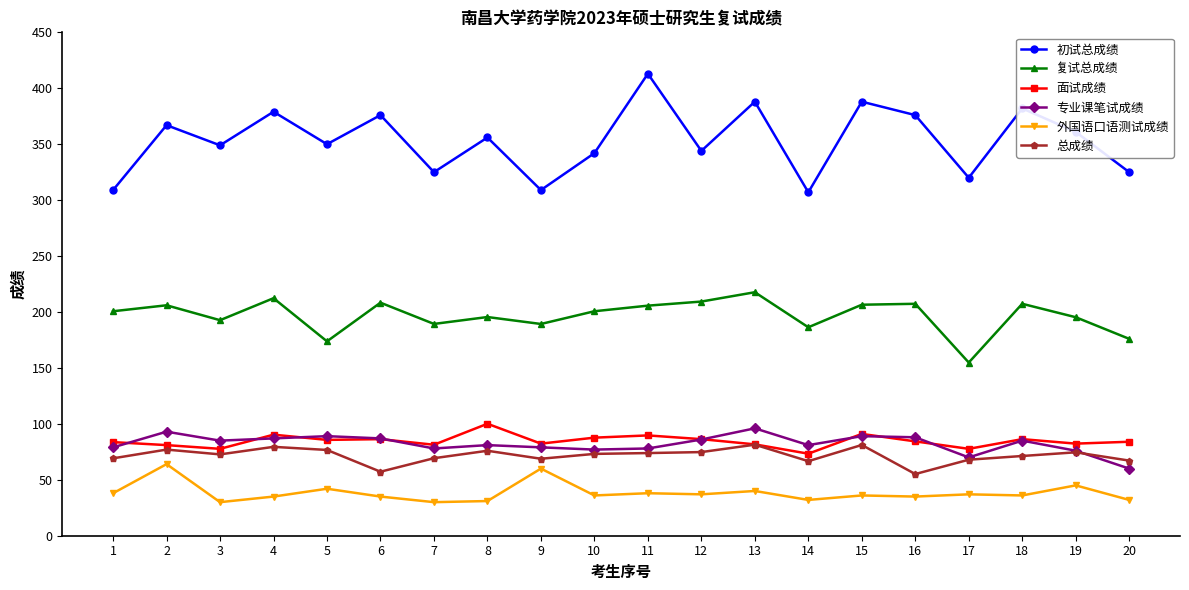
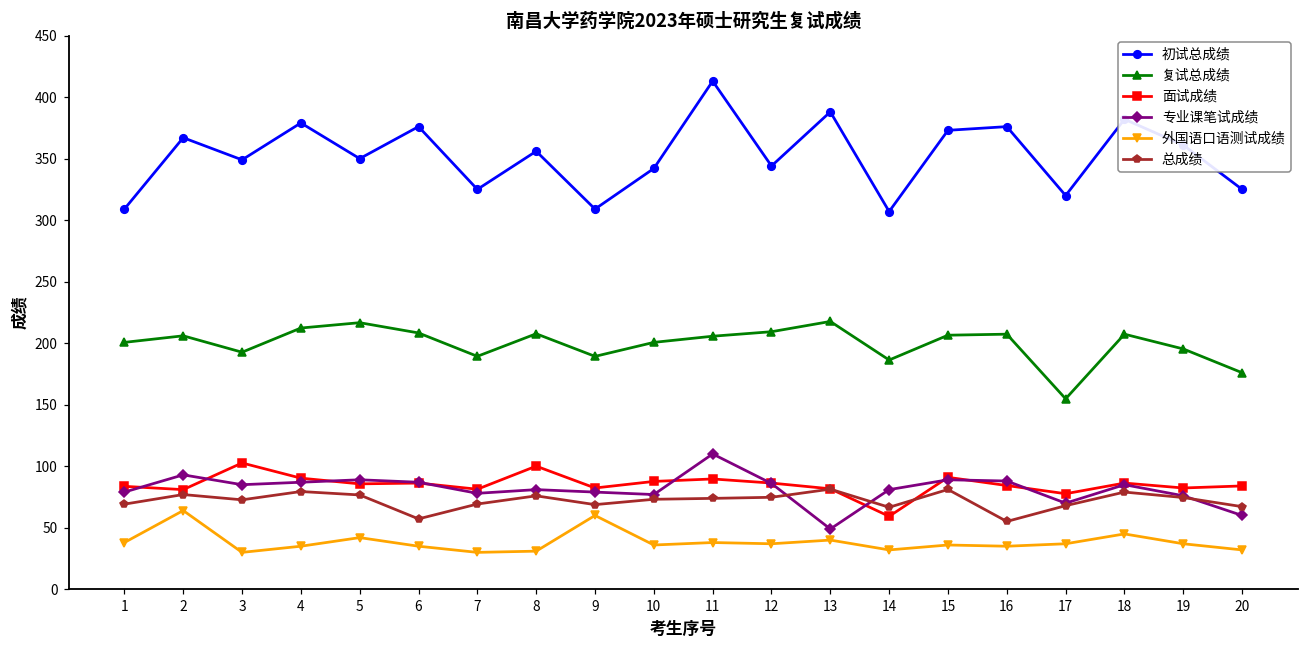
  {
    "初试总成绩": {
      "1": 309,
      "2": 367,
      "3": 349,
      "4": 379,
      "5": 350,
      "6": 376,
      "7": 325,
      "8": 356,
      "9": 309,
      "10": 342,
      "11": 413,
      "12": 344,
      "13": 388,
      "14": 307,
-     "15": 388,
+     "15": 373,
      "16": 376,
      "17": 320,
      "20": 325
    },
    "复试总成绩": {
      "1": 201,
      "2": 206,
      "3": 193,
      "4": 212,
-     "5": 174,
+     "5": 217,
      "6": 208,
      "7": 189,
-     "8": 196,
+     "8": 208,
      "9": 189,
      "10": 201,
      "11": 206,
      "12": 209,
      "13": 218,
      "14": 186,
      "15": 207,
      "16": 207,
      "17": 155,
      "18": 207,
      "19": 195,
      "20": 176
    },
    "面试成绩": {
      "1": 84,
      "2": 81,
-     "3": 78,
+     "3": 103,
      "4": 90,
      "5": 86,
      "7": 81,
      "8": 100,
      "9": 82,
      "10": 88,
      "11": 90,
-     "14": 73,
+     "14": 59,
      "16": 84,
      "17": 78,
      "19": 82,
      "20": 84
    },
    "专业课笔试成绩": {
      "1": 79,
      "2": 93,
      "3": 85,
      "4": 87,
      "5": 89,
      "7": 78,
      "8": 81,
      "9": 79,
      "10": 77,
-     "11": 78,
-     "13": 96,
+     "11": 110,
+     "13": 49,
      "14": 81,
      "16": 88,
      "20": 60
    },
    "外国语口语测试成绩": {
      "1": 38,
      "2": 64,
      "3": 30,
      "4": 35,
      "5": 42,
      "6": 35,
      "7": 30,
      "8": 31,
      "9": 60,
      "10": 36,
      "11": 38,
      "12": 37,
      "13": 40,
      "14": 32,
      "15": 36,
      "16": 35,
      "17": 37,
-     "18": 36,
-     "19": 45,
+     "18": 45,
+     "19": 37,
      "20": 32
    },
    "总成绩": {
      "1": 69,
      "2": 77,
      "3": 73,
      "4": 79,
      "5": 77,
      "6": 57,
      "7": 69,
      "8": 76,
      "9": 69,
      "10": 73,
      "11": 74,
      "12": 75,
      "14": 67,
      "15": 81,
      "16": 55,
-     "18": 71,
+     "18": 79,
      "20": 67
    }
  }
